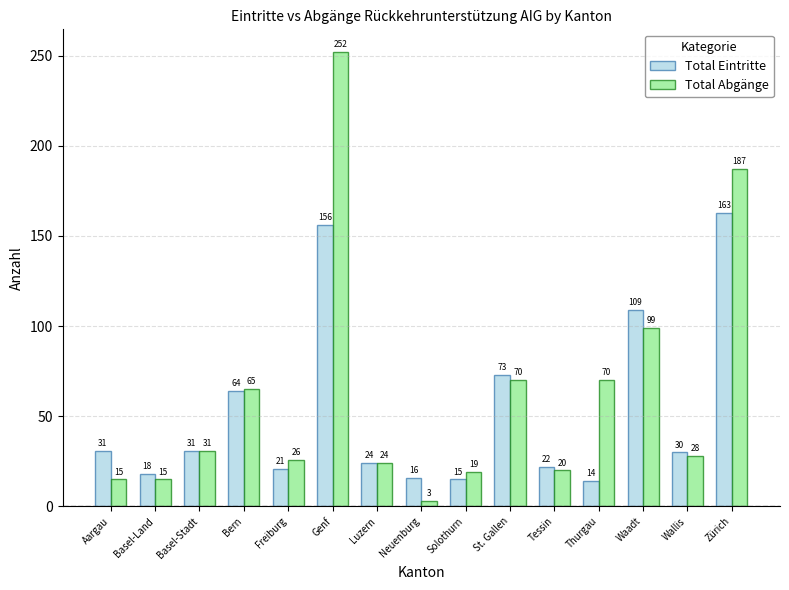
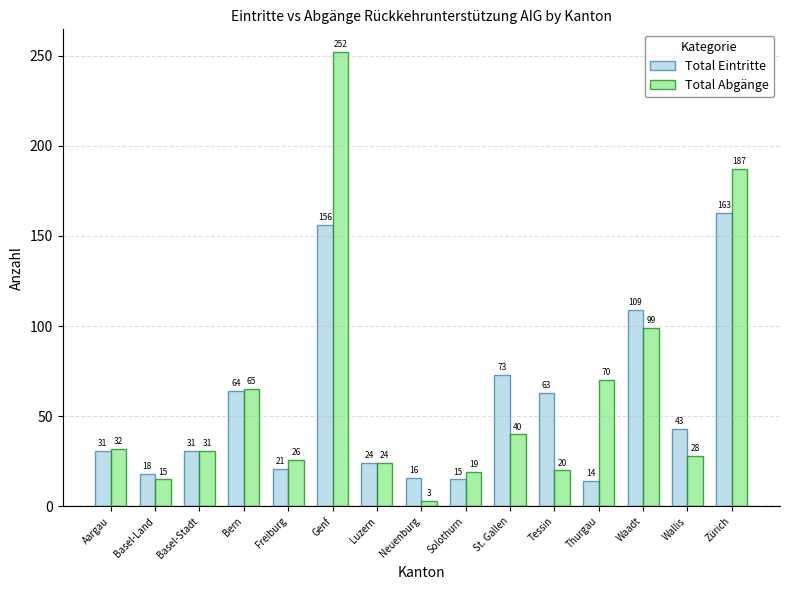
  {
    "Total Eintritte": {
      "Aargau": 31,
      "Basel-Land": 18,
      "Basel-Stadt": 31,
      "Bern": 64,
      "Freiburg": 21,
      "Genf": 156,
      "Luzern": 24,
      "Neuenburg": 16,
      "Solothurn": 15,
      "St. Gallen": 73,
-     "Tessin": 22,
+     "Tessin": 63,
      "Thurgau": 14,
      "Waadt": 109,
-     "Wallis": 30,
+     "Wallis": 43,
      "Zürich": 163
    },
    "Total Abgänge": {
-     "Aargau": 15,
+     "Aargau": 32,
      "Basel-Land": 15,
      "Basel-Stadt": 31,
      "Bern": 65,
      "Freiburg": 26,
      "Genf": 252,
      "Luzern": 24,
      "Neuenburg": 3,
      "Solothurn": 19,
-     "St. Gallen": 70,
+     "St. Gallen": 40,
      "Tessin": 20,
      "Thurgau": 70,
      "Waadt": 99,
      "Wallis": 28,
      "Zürich": 187
    }
  }
